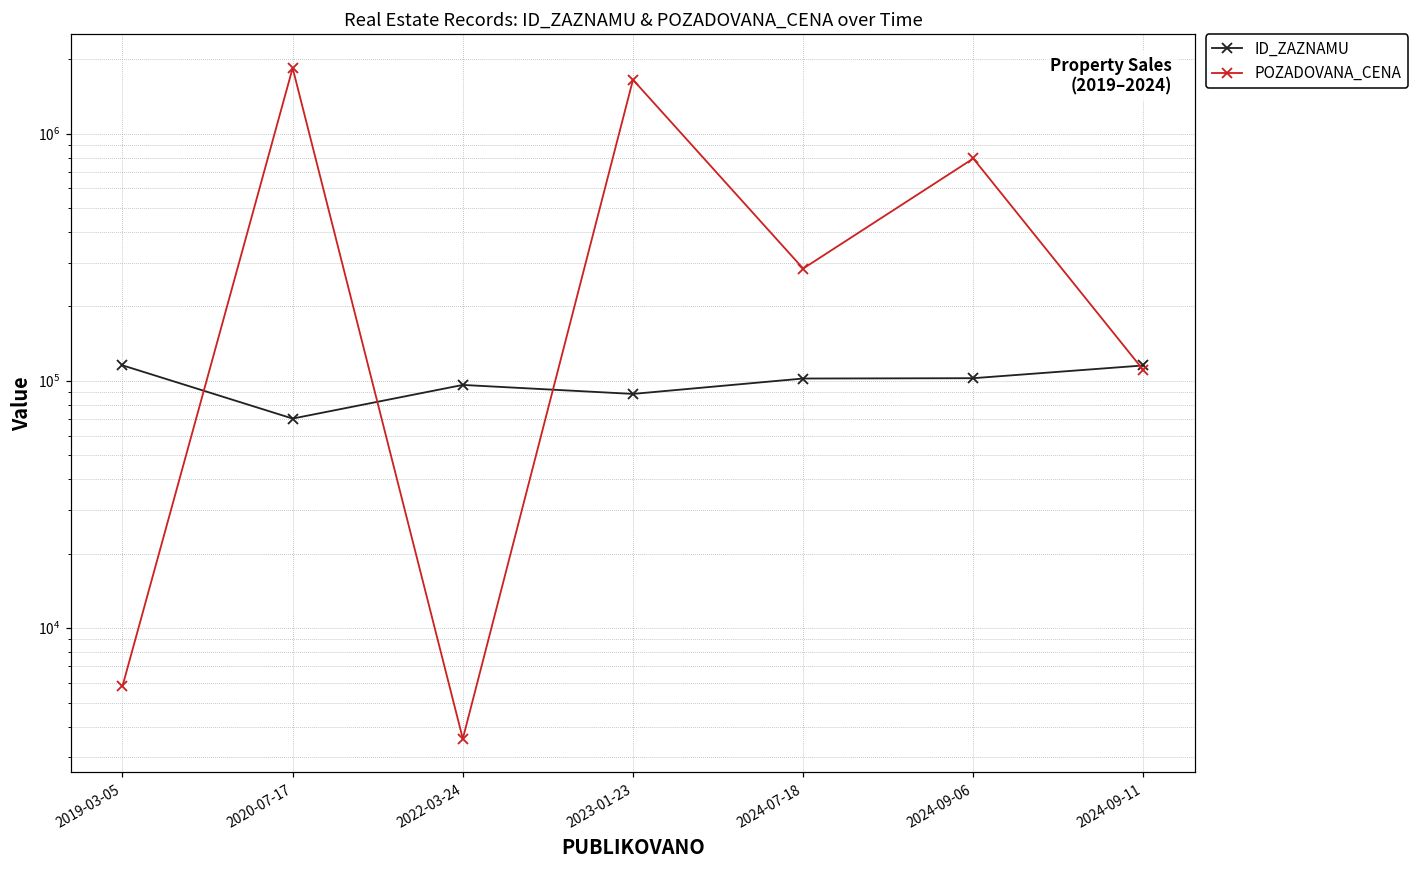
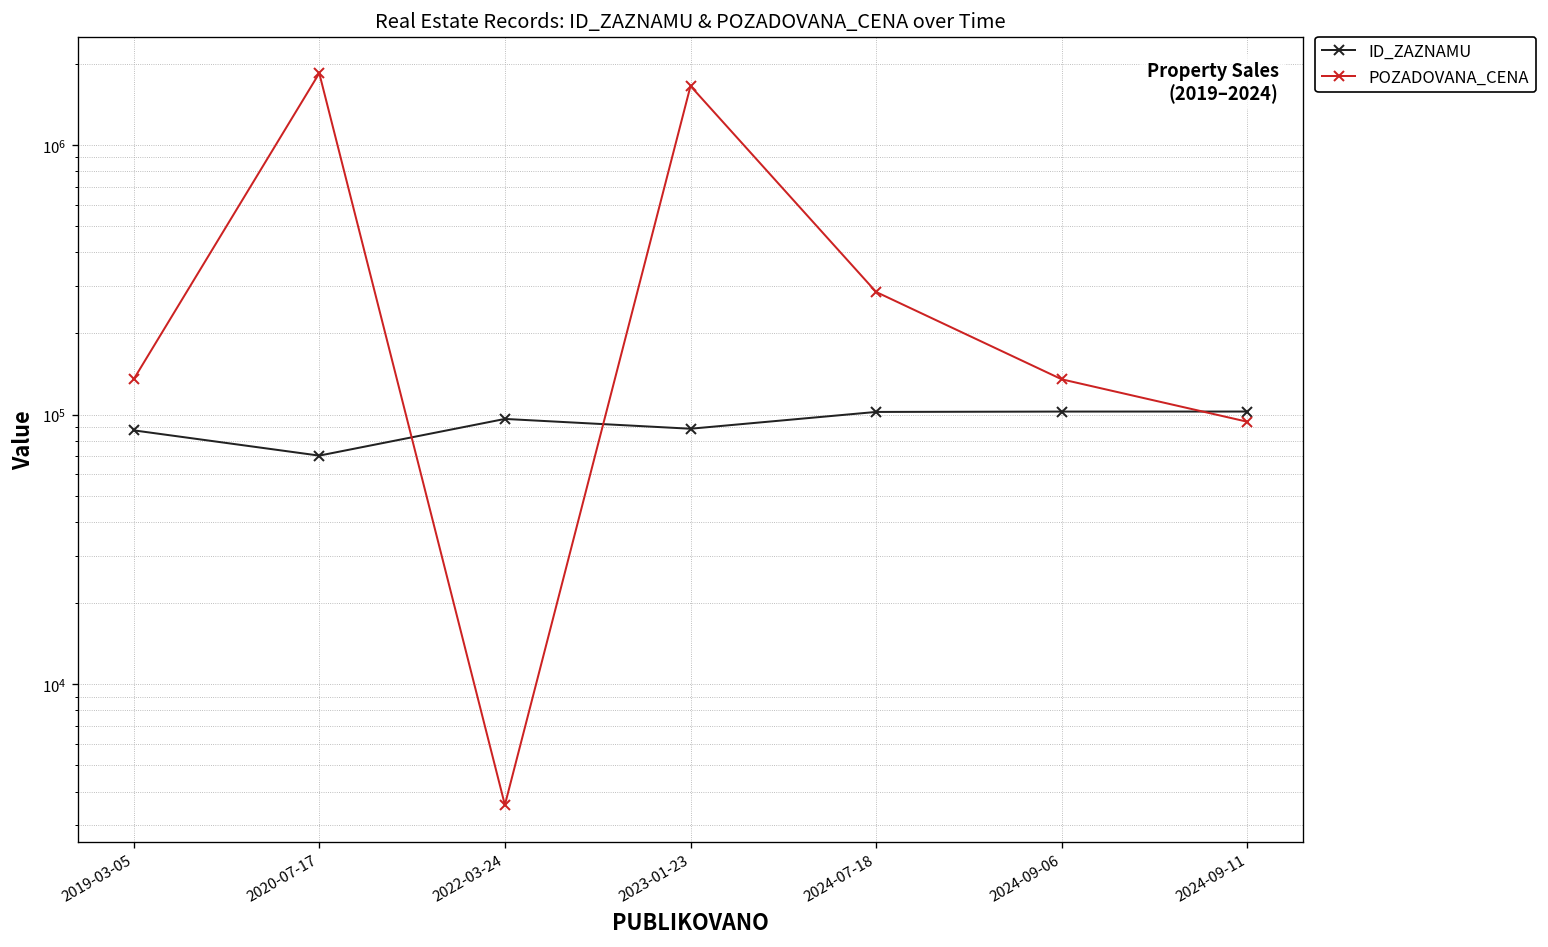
  {
    "ID_ZAZNAMU": {
-     "2019-03-05": 120000,
+     "2019-03-05": 87000,
      "2020-07-17": 70000,
      "2022-03-24": 96000,
      "2023-01-23": 89000,
      "2024-07-18": 100000,
      "2024-09-06": 100000,
-     "2024-09-11": 120000
+     "2024-09-11": 100000
    },
    "POZADOVANA_CENA": {
-     "2019-03-05": 5800,
+     "2019-03-05": 140000,
      "2020-07-17": 1800000,
      "2022-03-24": 3600,
      "2023-01-23": 1700000,
      "2024-07-18": 280000,
-     "2024-09-06": 790000,
-     "2024-09-11": 110000
+     "2024-09-06": 140000,
+     "2024-09-11": 94000
    }
  }
